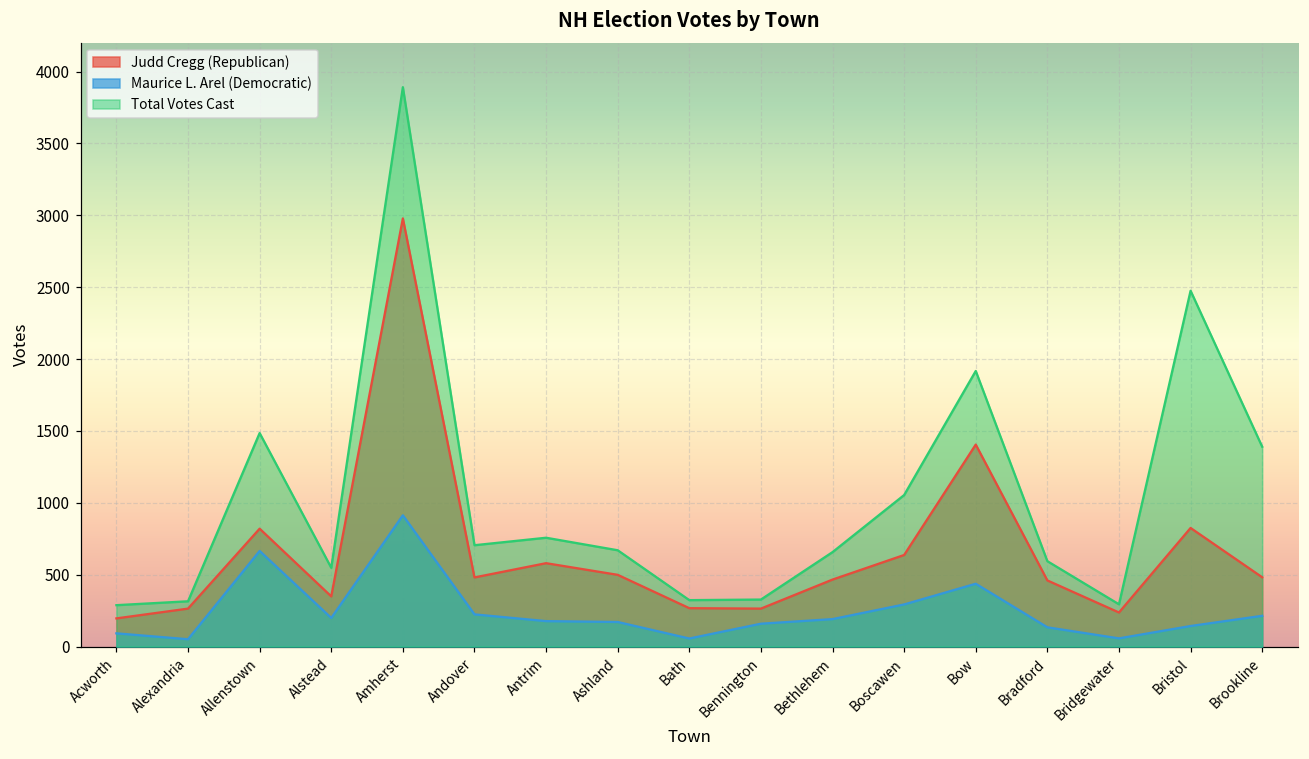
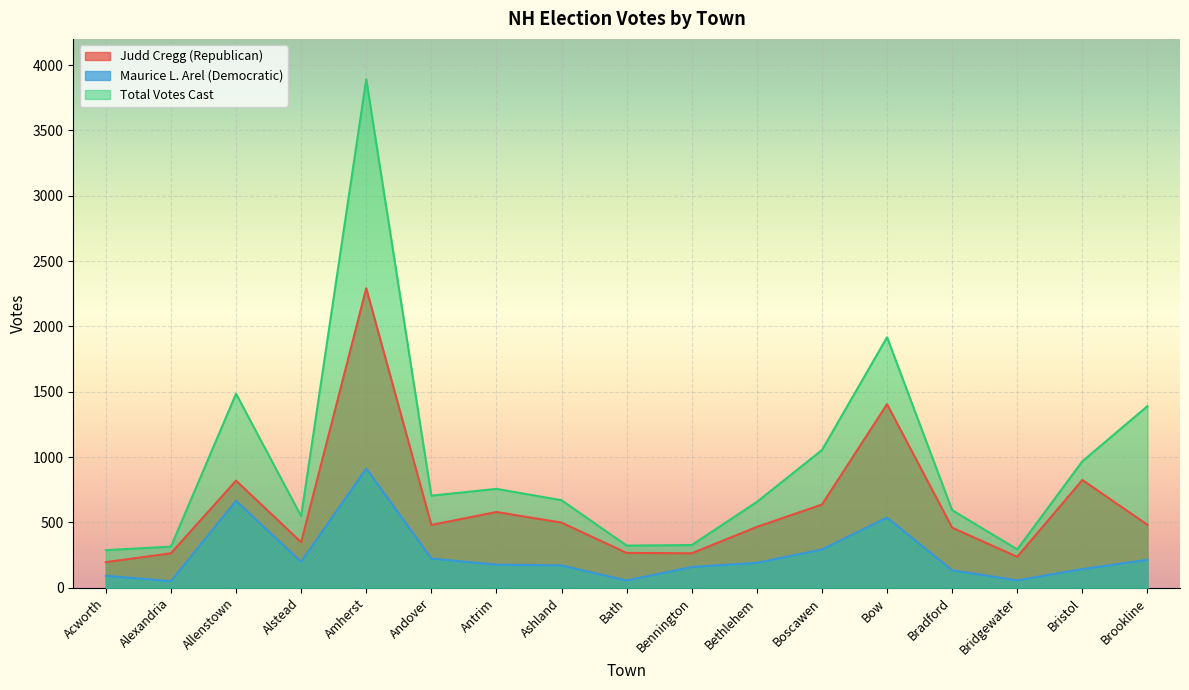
  {
    "Judd Cregg (Republican)": {
      "Acworth": 200,
      "Alexandria": 260,
      "Allenstown": 820,
      "Alstead": 350,
-     "Amherst": 2980,
+     "Amherst": 2290,
      "Andover": 480,
      "Antrim": 580,
      "Ashland": 500,
      "Bath": 270,
      "Bennington": 260,
      "Bethlehem": 470,
      "Boscawen": 640,
      "Bow": 1410,
      "Bradford": 460,
      "Bridgewater": 240,
      "Bristol": 830,
      "Brookline": 480
    },
    "Maurice L. Arel (Democratic)": {
      "Acworth": 90,
      "Alexandria": 50,
      "Allenstown": 670,
      "Alstead": 200,
      "Amherst": 910,
      "Andover": 220,
      "Antrim": 180,
      "Ashland": 170,
      "Bath": 60,
      "Bennington": 160,
      "Bethlehem": 190,
      "Boscawen": 290,
-     "Bow": 440,
+     "Bow": 540,
      "Bradford": 130,
      "Bridgewater": 60,
      "Bristol": 140,
      "Brookline": 210
    },
    "Total Votes Cast": {
      "Acworth": 290,
      "Alexandria": 320,
      "Allenstown": 1490,
      "Alstead": 550,
      "Amherst": 3890,
      "Andover": 710,
      "Antrim": 760,
      "Ashland": 670,
      "Bath": 320,
      "Bennington": 330,
      "Bethlehem": 660,
      "Boscawen": 1050,
      "Bow": 1920,
      "Bradford": 590,
      "Bridgewater": 290,
-     "Bristol": 2480,
+     "Bristol": 970,
      "Brookline": 1390
    }
  }
